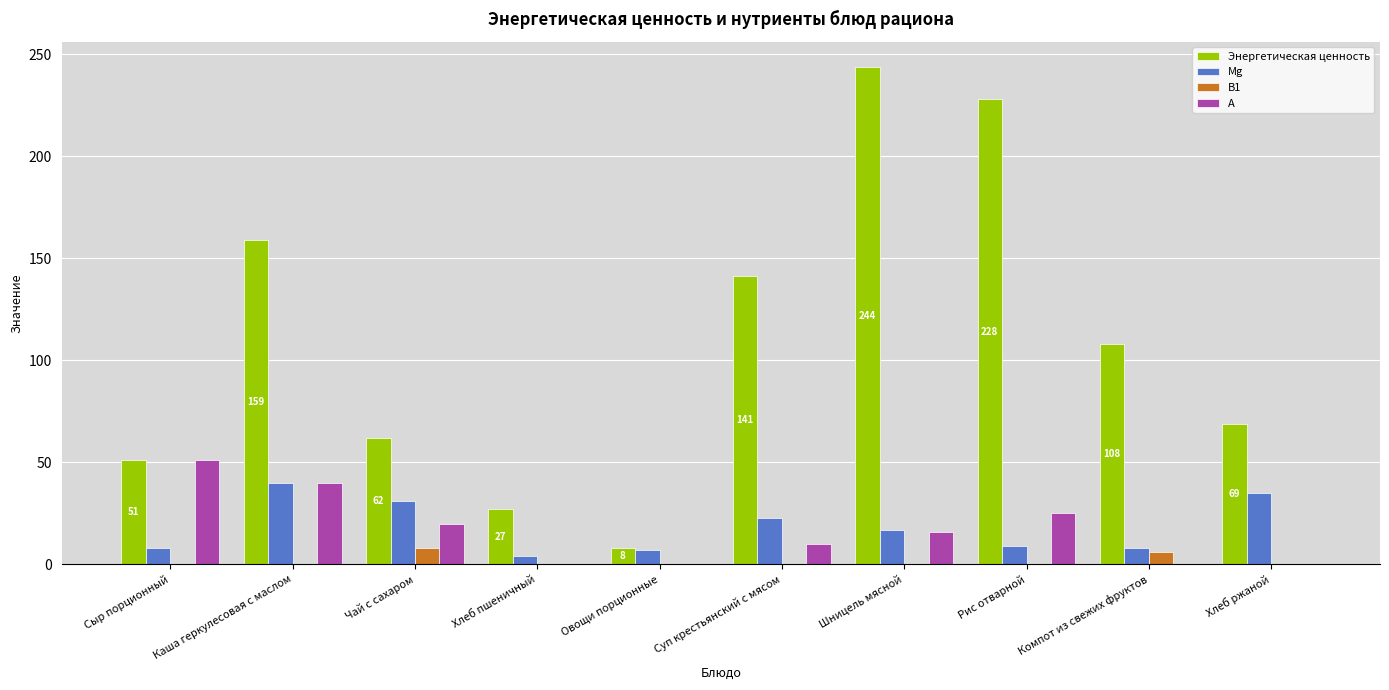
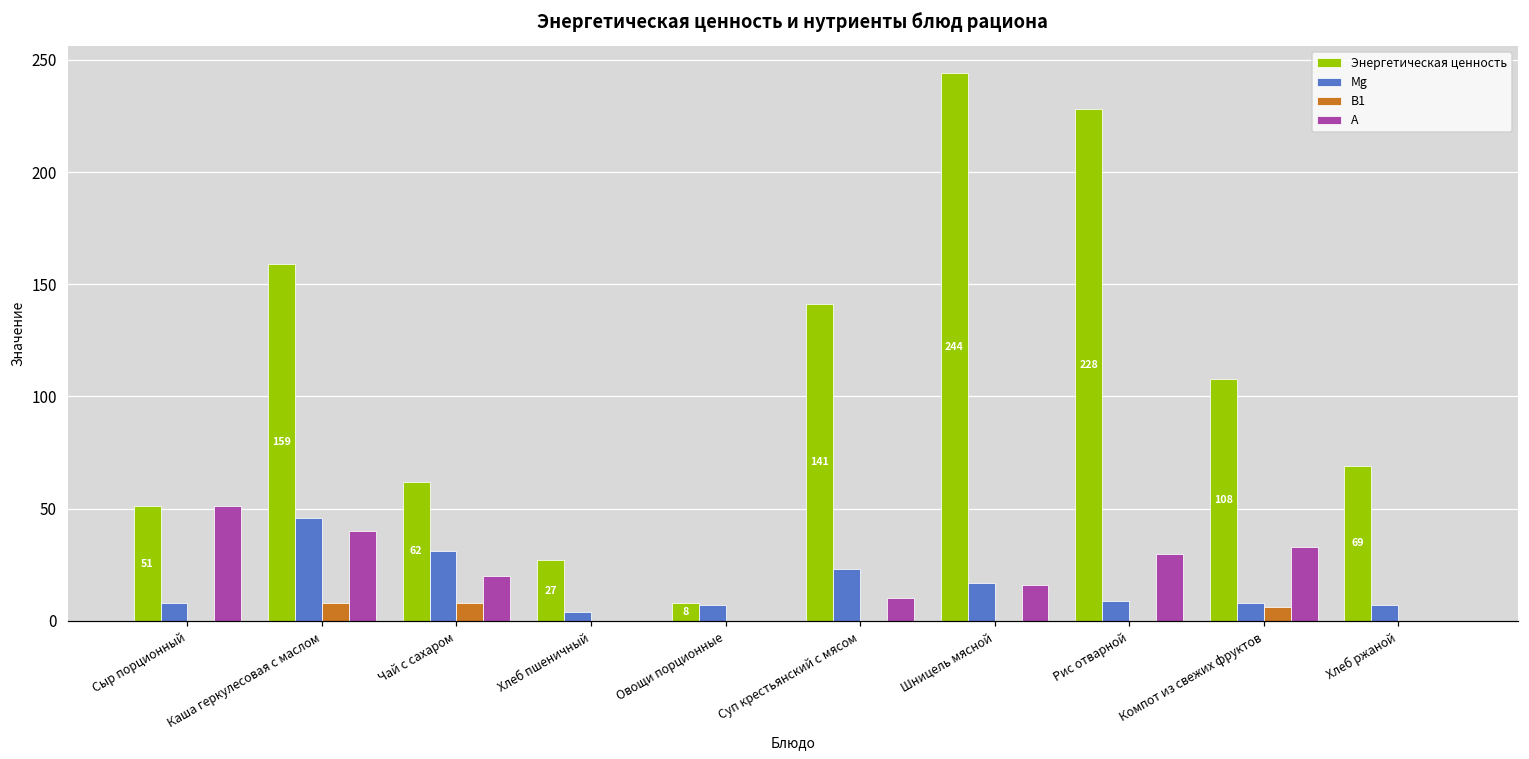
  {
    "Энергетическая ценность": {
      "Сыр порционный": 51,
      "Каша геркулесовая с маслом": 159,
      "Чай с сахаром": 62,
      "Хлеб пшеничный": 27,
      "Овощи порционные": 8,
      "Суп крестьянский с мясом": 141,
      "Шницель мясной": 244,
      "Рис отварной": 228,
      "Компот из свежих фруктов": 108,
      "Хлеб ржаной": 69
    },
    "Mg": {
      "Сыр порционный": 8,
-     "Каша геркулесовая с маслом": 40,
+     "Каша геркулесовая с маслом": 46,
      "Чай с сахаром": 31,
      "Хлеб пшеничный": 4,
      "Овощи порционные": 7,
      "Суп крестьянский с мясом": 23,
      "Шницель мясной": 17,
      "Рис отварной": 9,
      "Компот из свежих фруктов": 8,
-     "Хлеб ржаной": 35
+     "Хлеб ржаной": 7
    },
    "В1": {
-     "Каша геркулесовая с маслом": 0,
+     "Каша геркулесовая с маслом": 8,
      "Чай с сахаром": 8,
      "Компот из свежих фруктов": 6
    },
    "А": {
      "Сыр порционный": 51,
      "Каша геркулесовая с маслом": 40,
      "Чай с сахаром": 20,
      "Хлеб пшеничный": 0,
      "Овощи порционные": 0,
      "Суп крестьянский с мясом": 10,
      "Шницель мясной": 16,
-     "Рис отварной": 25,
-     "Компот из свежих фруктов": 0,
+     "Рис отварной": 30,
+     "Компот из свежих фруктов": 33,
      "Хлеб ржаной": 0
    }
  }
